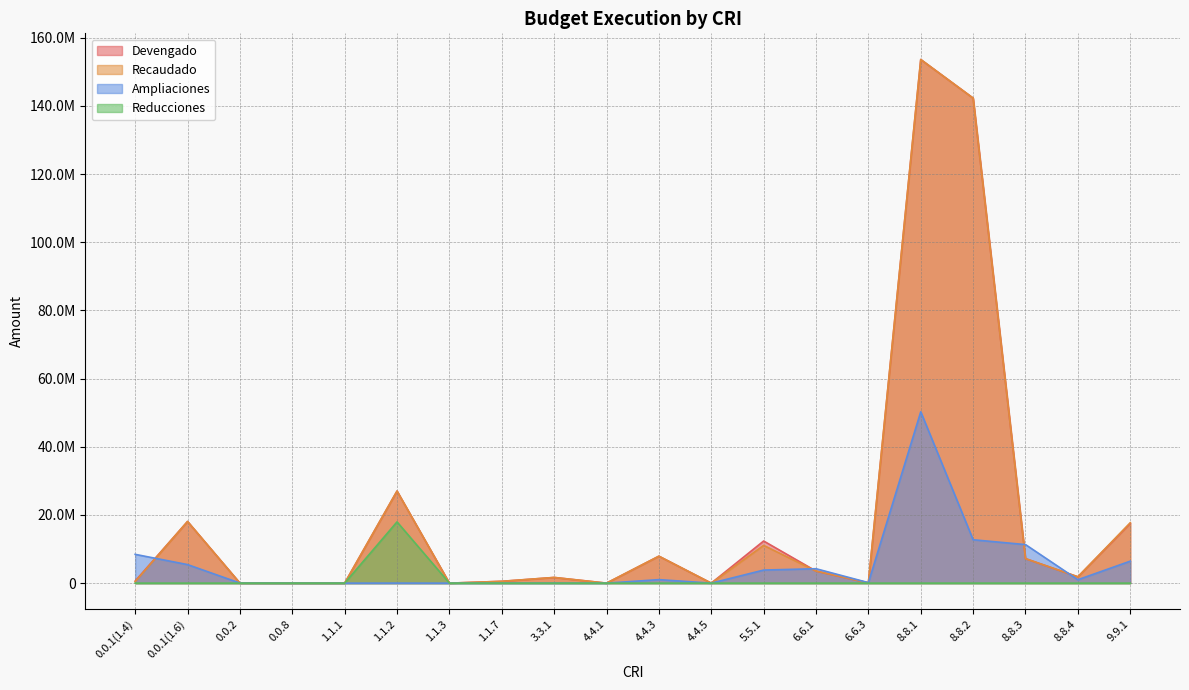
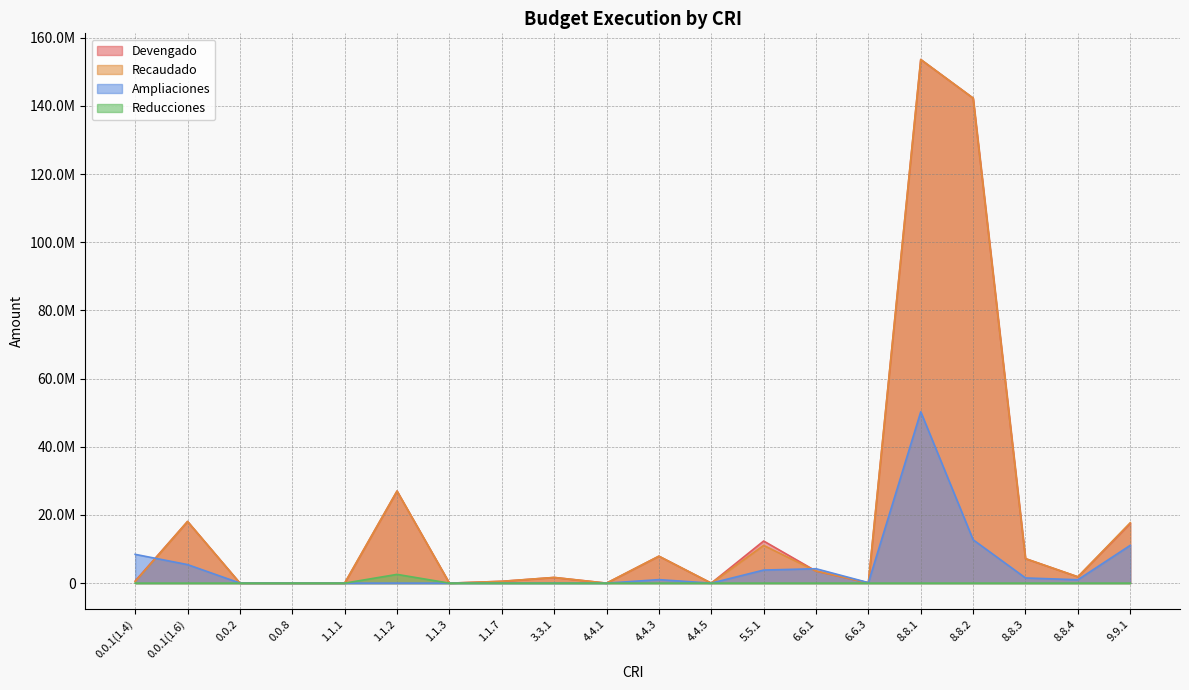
  {
    "Ampliaciones": {
      "0.0.1(1.4)": 8000000,
      "0.0.1(1.6)": 5000000,
      "1.1.2": 0,
      "4.4.3": 1000000,
      "5.5.1": 4000000,
      "8.8.1": 50000000,
      "8.8.2": 13000000,
-     "8.8.3": 11000000,
+     "8.8.3": 2000000,
      "8.8.4": 1000000,
-     "9.9.1": 6000000
+     "9.9.1": 11000000
    },
    "Reducciones": {
      "0.0.1(1.6)": 0,
-     "1.1.2": 18000000,
+     "1.1.2": 3000000,
      "4.4.3": 0,
      "5.5.1": 0,
      "6.6.1": 0,
      "8.8.1": 0,
      "8.8.2": 0,
      "8.8.3": 0,
      "8.8.4": 0,
      "9.9.1": 0
    }
  }
